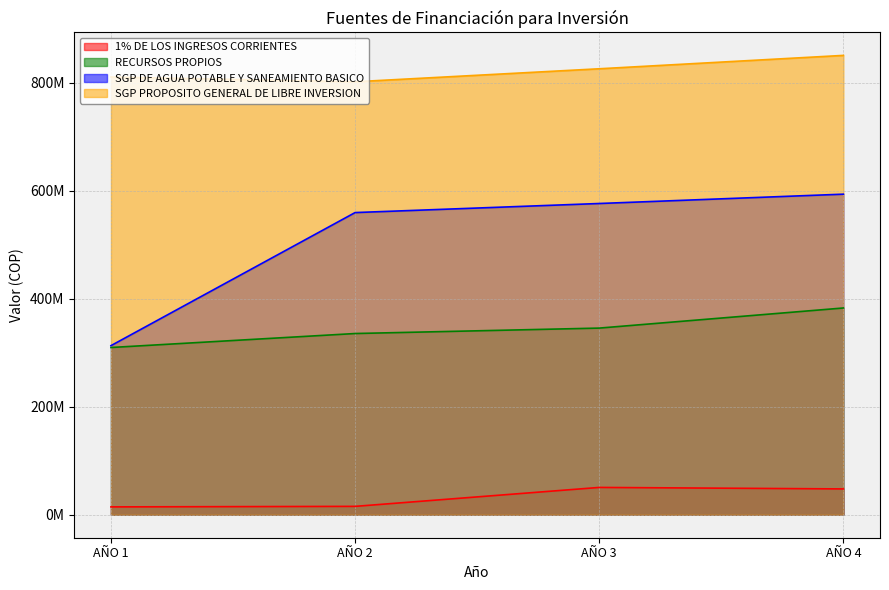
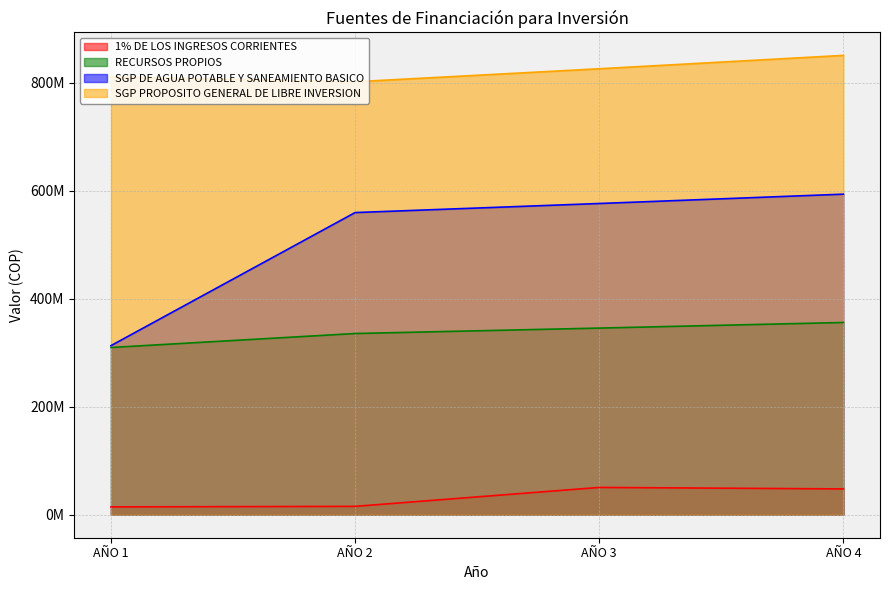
  {
    "1% DE LOS INGRESOS CORRIENTES": {
      "AÑO 1": 10000000,
      "AÑO 2": 20000000,
      "AÑO 3": 50000000,
      "AÑO 4": 50000000
    },
    "RECURSOS PROPIOS": {
      "AÑO 2": 340000000,
      "AÑO 3": 350000000,
-     "AÑO 4": 380000000
+     "AÑO 4": 360000000
    },
    "SGP DE AGUA POTABLE Y SANEAMIENTO BASICO": {
      "AÑO 2": 560000000,
      "AÑO 3": 580000000,
      "AÑO 4": 590000000
    },
    "SGP PROPOSITO GENERAL DE LIBRE INVERSION": {
      "AÑO 3": 830000000,
      "AÑO 4": 850000000
    }
  }
